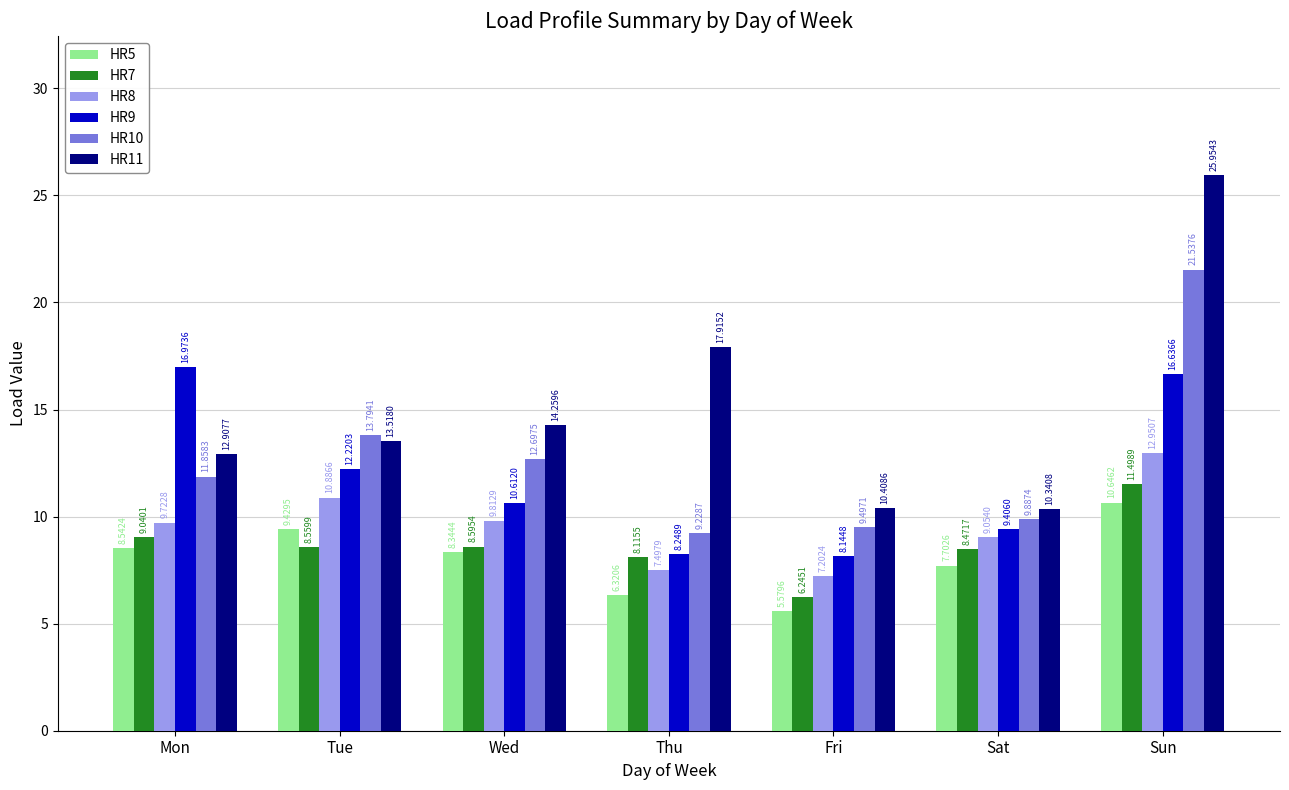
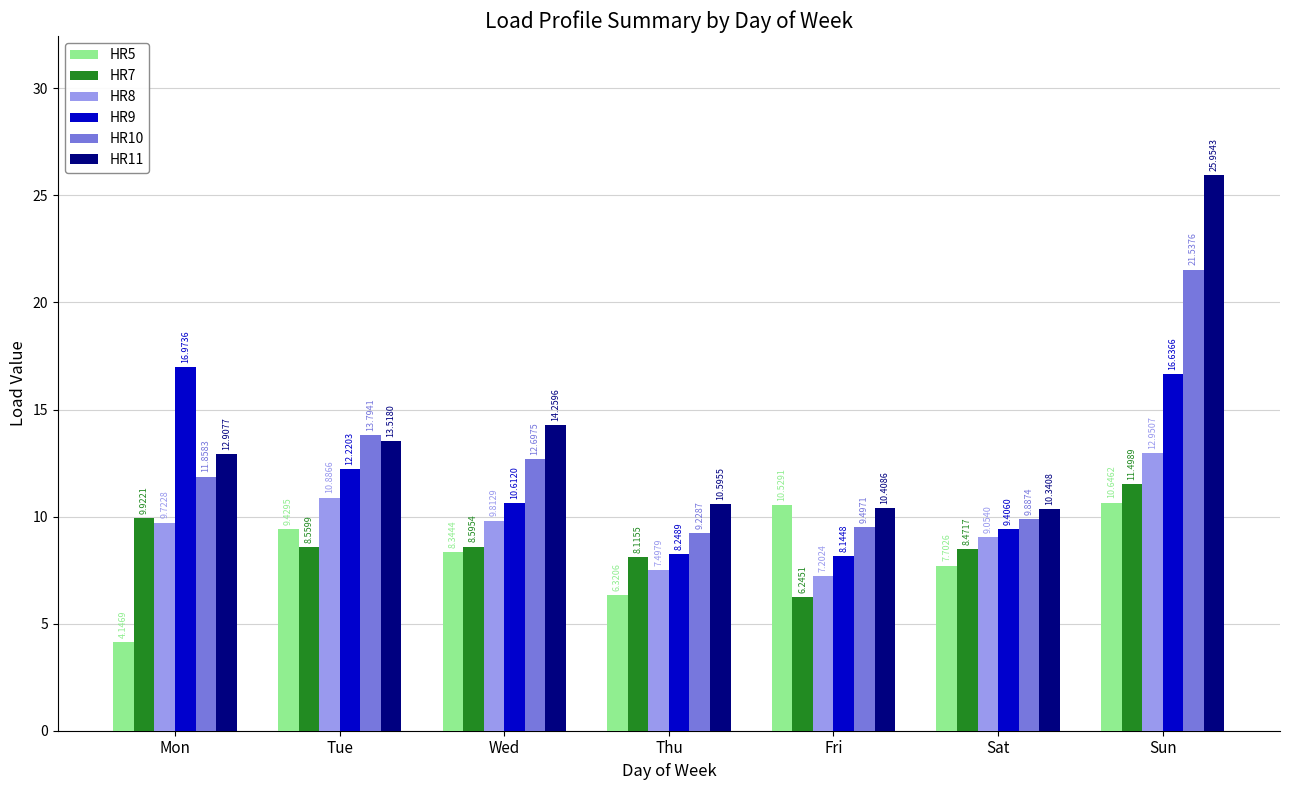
  {
    "HR5": {
-     "Mon": 8.5424,
+     "Mon": 4.1469,
      "Tue": 9.4295,
      "Wed": 8.3444,
      "Thu": 6.3206,
-     "Fri": 5.5796,
+     "Fri": 10.5291,
      "Sat": 7.7026,
      "Sun": 10.6462
    },
    "HR7": {
-     "Mon": 9.0401,
+     "Mon": 9.9221,
      "Tue": 8.5599,
      "Wed": 8.5954,
      "Thu": 8.1155,
      "Fri": 6.2451,
      "Sat": 8.4717,
      "Sun": 11.4989
    },
    "HR9": {
      "Mon": 16.9736,
      "Tue": 12.2203,
      "Wed": 10.6120,
      "Thu": 8.2489,
      "Fri": 8.1448,
      "Sat": 9.4060,
      "Sun": 16.6366
    },
    "HR11": {
      "Mon": 12.9077,
      "Tue": 13.5180,
      "Wed": 14.2596,
-     "Thu": 17.9152,
+     "Thu": 10.5955,
      "Fri": 10.4086,
      "Sat": 10.3408,
      "Sun": 25.9543
    }
  }
